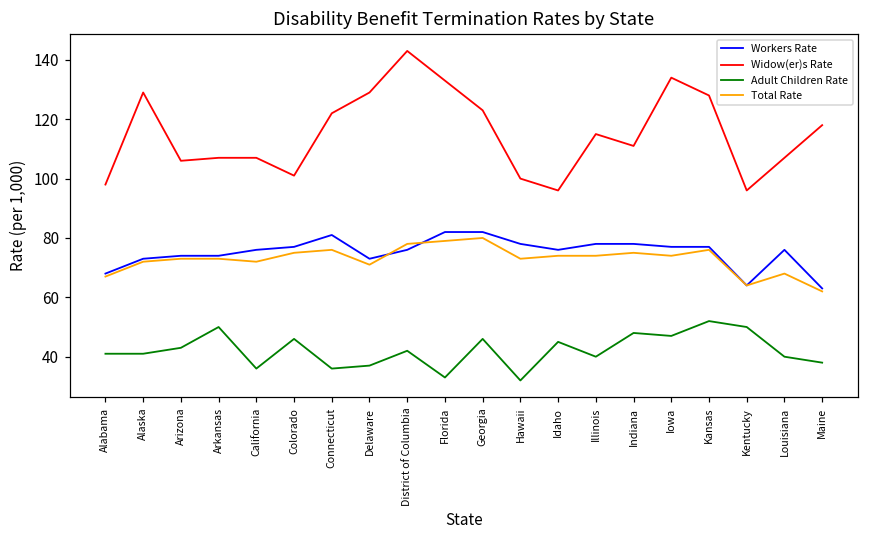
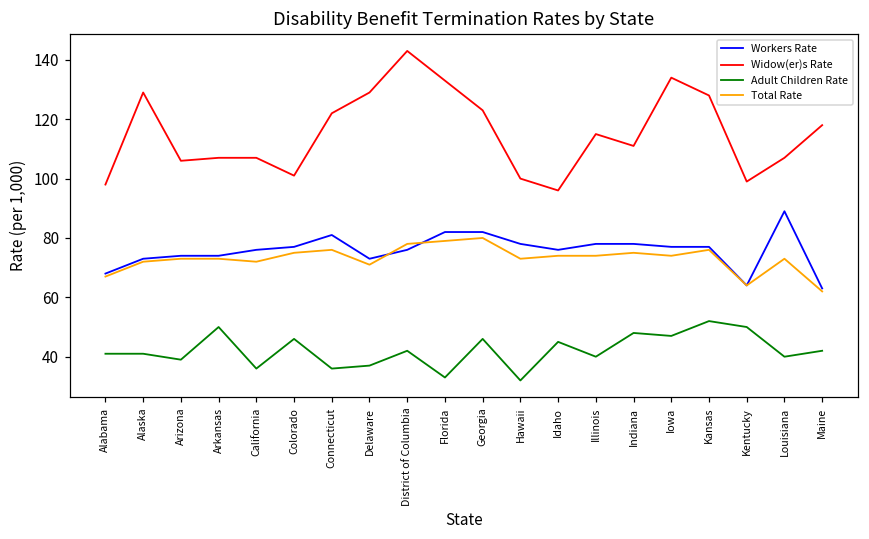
  {
    "Workers Rate": {
      "Alabama": 68,
      "Alaska": 73,
      "Arizona": 74,
      "Arkansas": 74,
      "California": 76,
      "Colorado": 77,
      "Connecticut": 81,
      "Delaware": 73,
      "District of Columbia": 76,
      "Florida": 82,
      "Georgia": 82,
      "Hawaii": 78,
      "Idaho": 76,
      "Illinois": 78,
      "Indiana": 78,
      "Iowa": 77,
      "Kansas": 77,
-     "Louisiana": 76,
+     "Louisiana": 89,
      "Maine": 63
    },
    "Widow(er)s Rate": {
      "Alabama": 98,
      "Alaska": 129,
      "Arizona": 106,
      "Arkansas": 107,
      "California": 107,
      "Colorado": 101,
      "Connecticut": 122,
      "Delaware": 129,
      "District of Columbia": 143,
      "Florida": 133,
      "Georgia": 123,
      "Hawaii": 100,
      "Idaho": 96,
      "Illinois": 115,
      "Indiana": 111,
      "Iowa": 134,
      "Kansas": 128,
-     "Kentucky": 96,
+     "Kentucky": 99,
      "Louisiana": 107,
      "Maine": 118
    },
    "Adult Children Rate": {
      "Alabama": 41,
      "Alaska": 41,
-     "Arizona": 43,
+     "Arizona": 39,
      "Arkansas": 50,
      "California": 36,
      "Colorado": 46,
      "Connecticut": 36,
      "Delaware": 37,
      "District of Columbia": 42,
      "Florida": 33,
      "Georgia": 46,
      "Hawaii": 32,
      "Idaho": 45,
      "Illinois": 40,
      "Indiana": 48,
      "Iowa": 47,
      "Kansas": 52,
      "Kentucky": 50,
      "Louisiana": 40,
-     "Maine": 38
+     "Maine": 42
    },
    "Total Rate": {
      "Alabama": 67,
      "Alaska": 72,
      "Arizona": 73,
      "Arkansas": 73,
      "California": 72,
      "Colorado": 75,
      "Connecticut": 76,
      "Delaware": 71,
      "District of Columbia": 78,
      "Florida": 79,
      "Georgia": 80,
      "Hawaii": 73,
      "Idaho": 74,
      "Illinois": 74,
      "Indiana": 75,
      "Iowa": 74,
      "Kansas": 76,
-     "Louisiana": 68,
+     "Louisiana": 73,
      "Maine": 62
    }
  }
